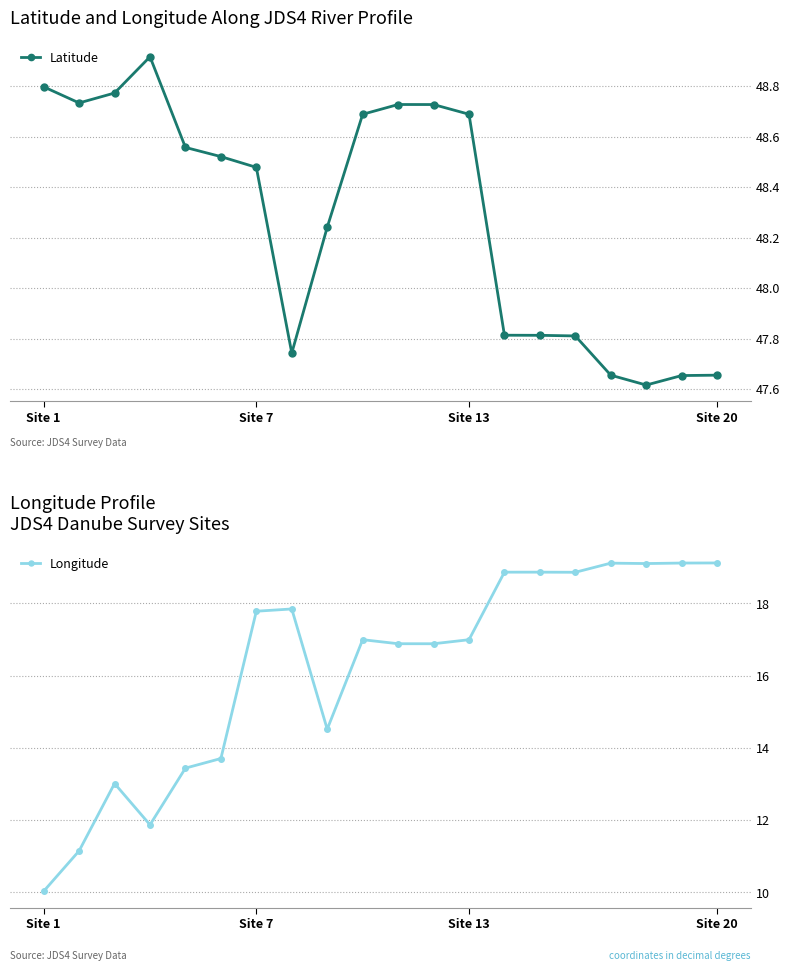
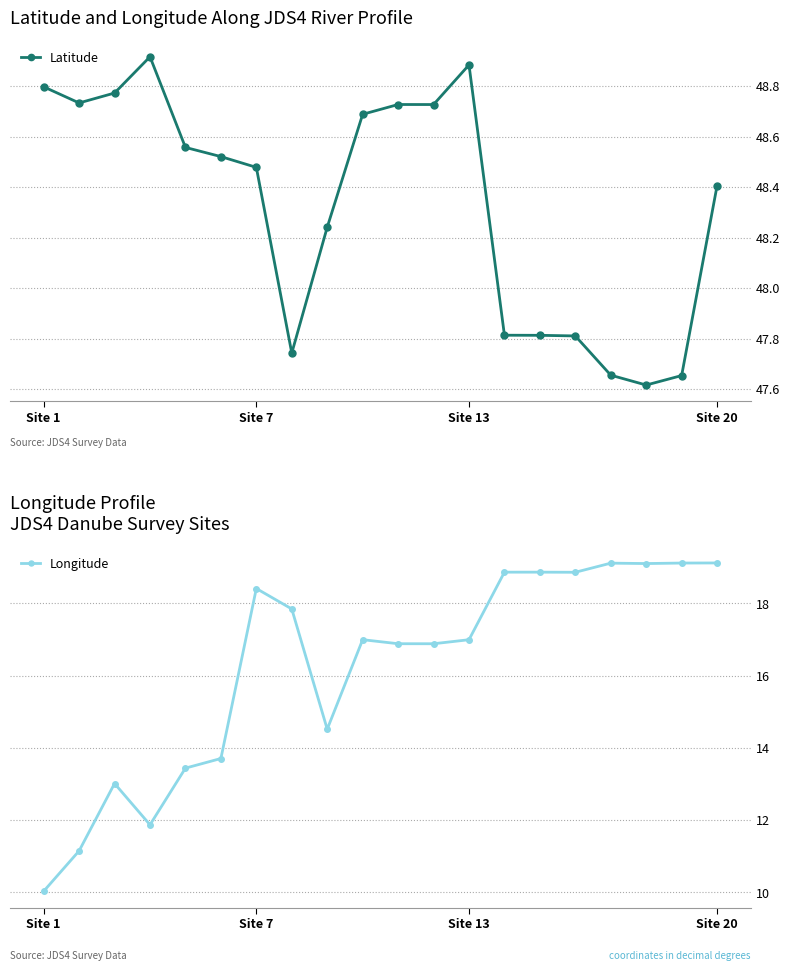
  {
    "Latitude and Longitude Along JDS4 River Profile": {
      "Site 1": 48.80,
      "Site 7": 48.48,
-     "Site 13": 48.69,
-     "Site 20": 47.66
+     "Site 13": 48.88,
+     "Site 20": 48.41
    },
    "Longitude Profile JDS4 Danube Survey Sites": {
      "Site 1": 10.0,
-     "Site 7": 17.8,
+     "Site 7": 18.4,
      "Site 13": 17.0,
      "Site 20": 19.1
    }
  }
